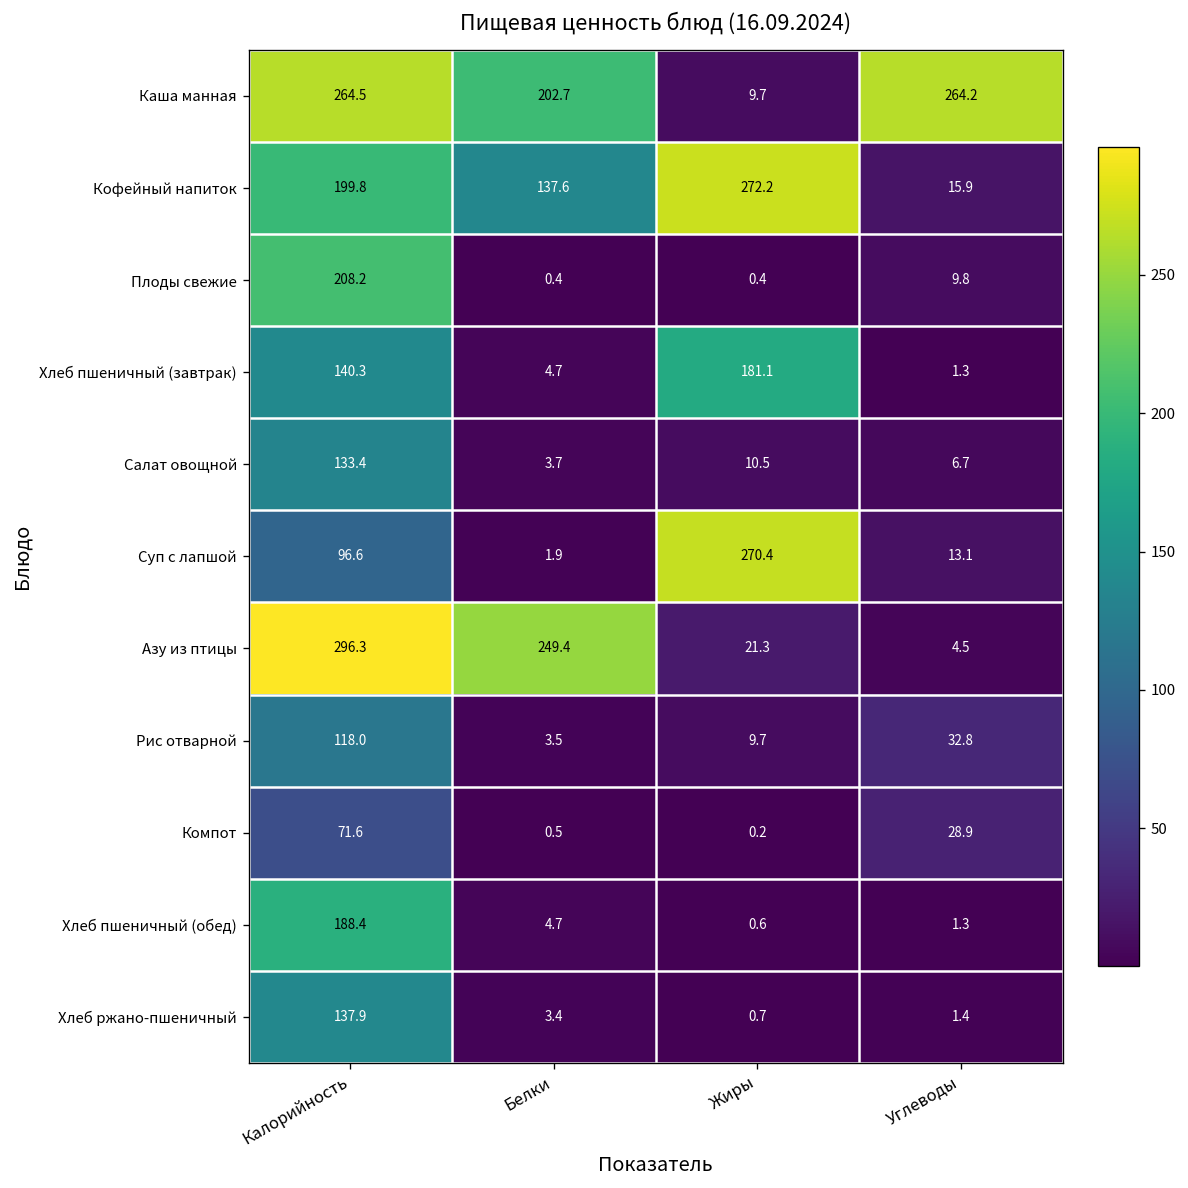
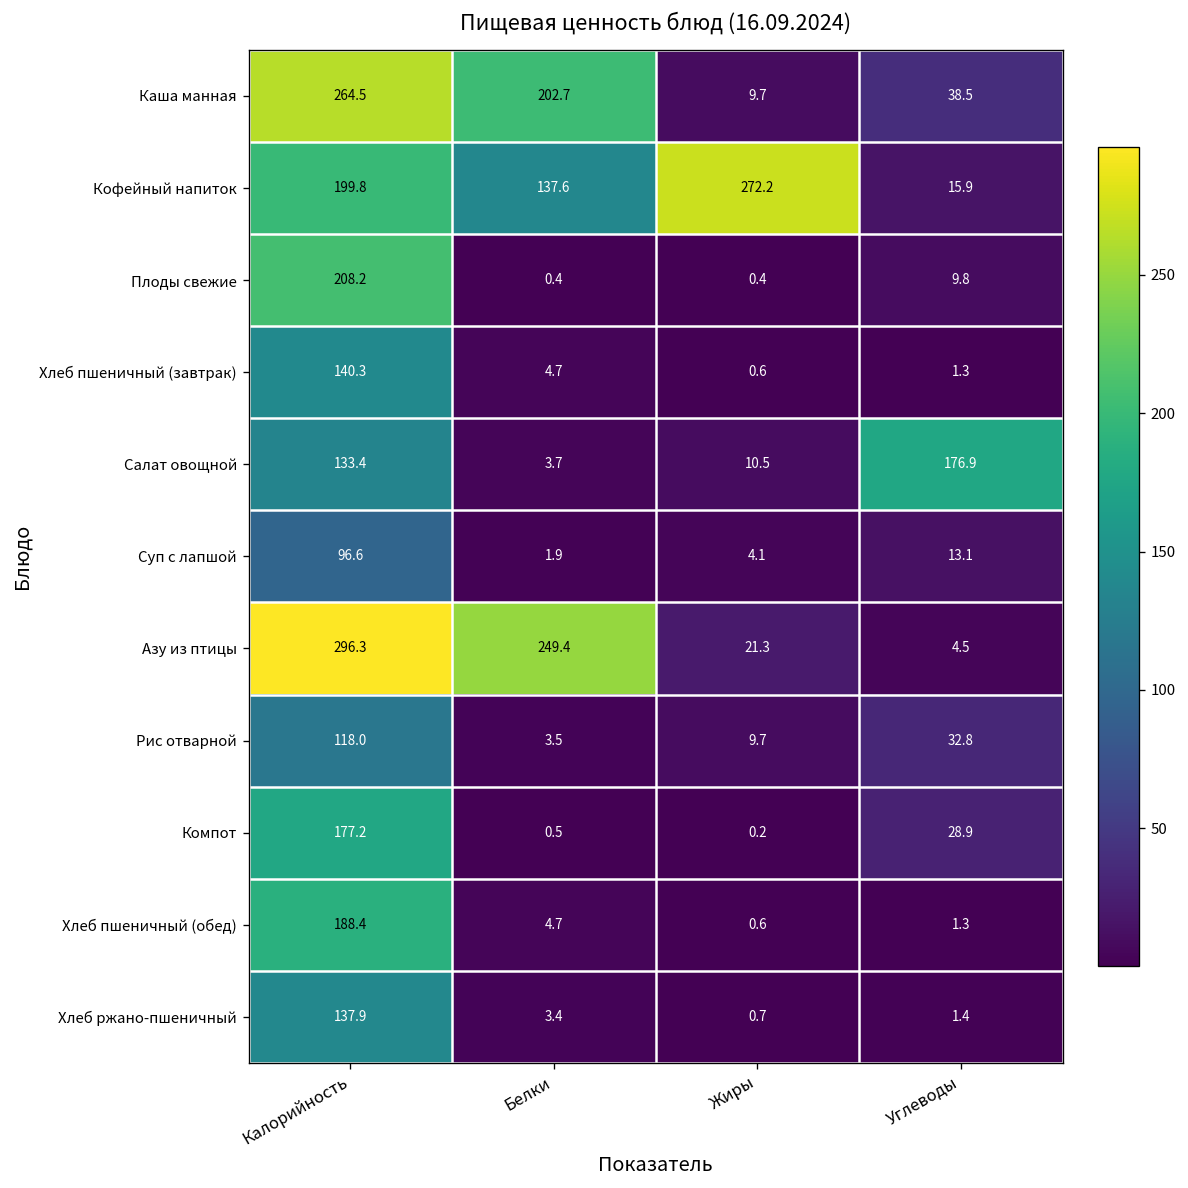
  {
    "Каша манная": {
      "Калорийность": 264.5,
      "Белки": 202.7,
      "Жиры": 9.7,
-     "Углеводы": 264.2
+     "Углеводы": 38.5
    },
    "Кофейный напиток": {
      "Калорийность": 199.8,
      "Белки": 137.6,
      "Жиры": 272.2,
      "Углеводы": 15.9
    },
    "Плоды свежие": {
      "Калорийность": 208.2,
      "Белки": 0.4,
      "Жиры": 0.4,
      "Углеводы": 9.8
    },
    "Хлеб пшеничный (завтрак)": {
      "Калорийность": 140.3,
      "Белки": 4.7,
-     "Жиры": 181.1,
+     "Жиры": 0.6,
      "Углеводы": 1.3
    },
    "Салат овощной": {
      "Калорийность": 133.4,
      "Белки": 3.7,
      "Жиры": 10.5,
-     "Углеводы": 6.7
+     "Углеводы": 176.9
    },
    "Суп с лапшой": {
      "Калорийность": 96.6,
      "Белки": 1.9,
-     "Жиры": 270.4,
+     "Жиры": 4.1,
      "Углеводы": 13.1
    },
    "Азу из птицы": {
      "Калорийность": 296.3,
      "Белки": 249.4,
      "Жиры": 21.3,
      "Углеводы": 4.5
    },
    "Рис отварной": {
      "Калорийность": 118.0,
      "Белки": 3.5,
      "Жиры": 9.7,
      "Углеводы": 32.8
    },
    "Компот": {
-     "Калорийность": 71.6,
+     "Калорийность": 177.2,
      "Белки": 0.5,
      "Жиры": 0.2,
      "Углеводы": 28.9
    },
    "Хлеб пшеничный (обед)": {
      "Калорийность": 188.4,
      "Белки": 4.7,
      "Жиры": 0.6,
      "Углеводы": 1.3
    },
    "Хлеб ржано-пшеничный": {
      "Калорийность": 137.9,
      "Белки": 3.4,
      "Жиры": 0.7,
      "Углеводы": 1.4
    }
  }
